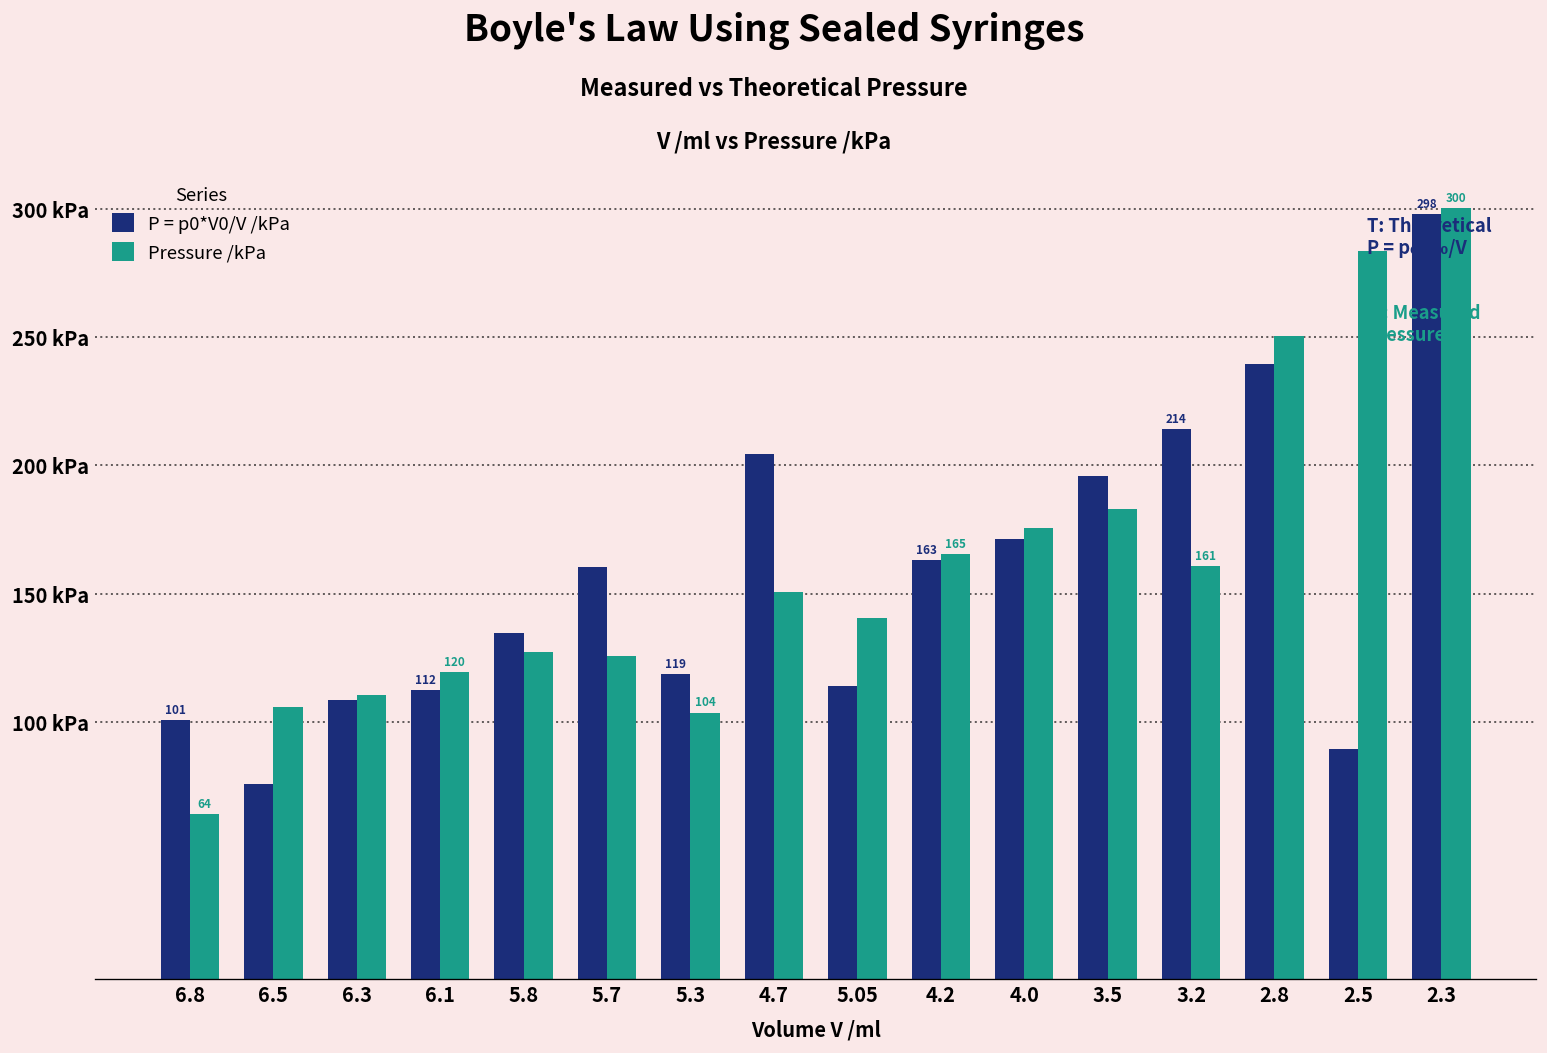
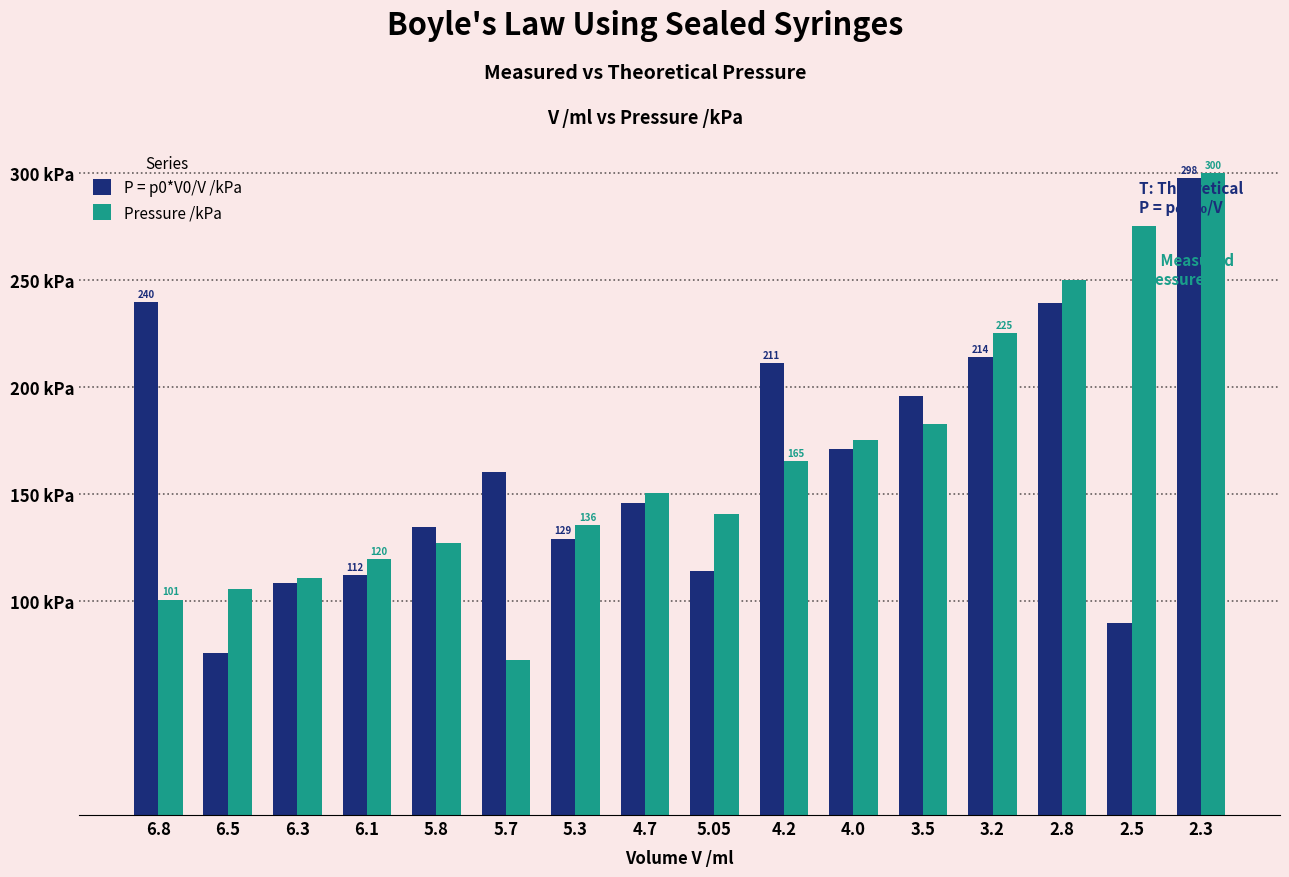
  {
    "P = p0*V0/V /kPa": {
-     "6.8": "101",
+     "6.8": "240",
      "6.1": "112",
-     "5.3": "119",
-     "4.7": "204 kPa",
-     "4.2": "163",
+     "5.3": "129",
+     "4.7": "146 kPa",
+     "4.2": "211",
      "3.2": "214",
      "2.3": "298"
    },
    "Pressure /kPa": {
-     "6.8": "64",
+     "6.8": "101",
      "6.1": "120",
-     "5.7": "126 kPa",
-     "5.3": "104",
+     "5.7": "73 kPa",
+     "5.3": "136",
      "4.2": "165",
-     "3.2": "161",
-     "2.5": "283 kPa",
+     "3.2": "225",
+     "2.5": "275 kPa",
      "2.3": "300"
    }
  }
